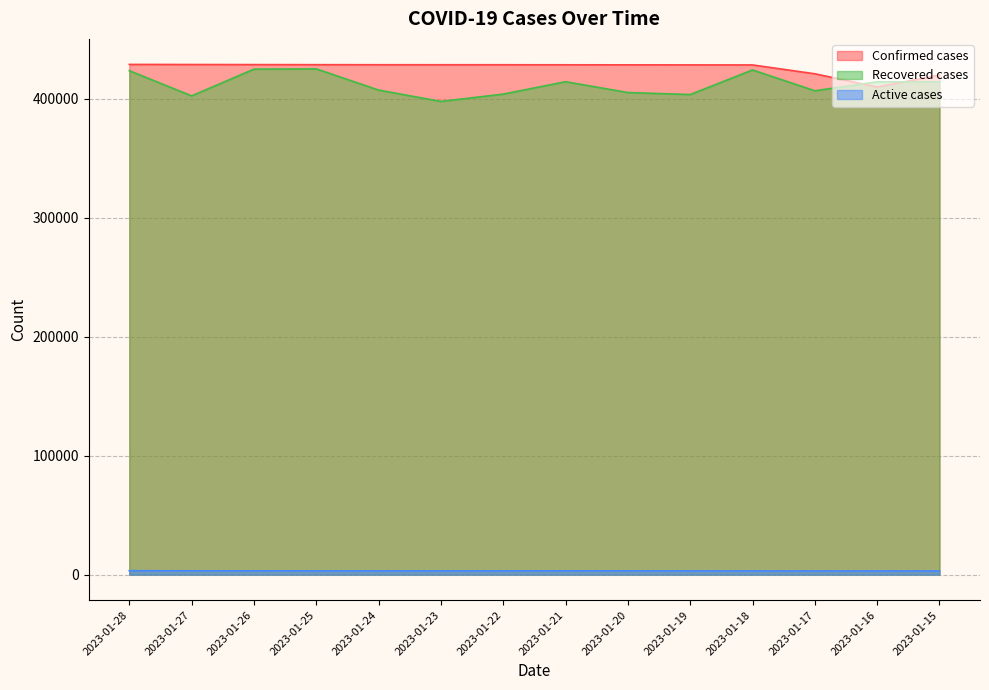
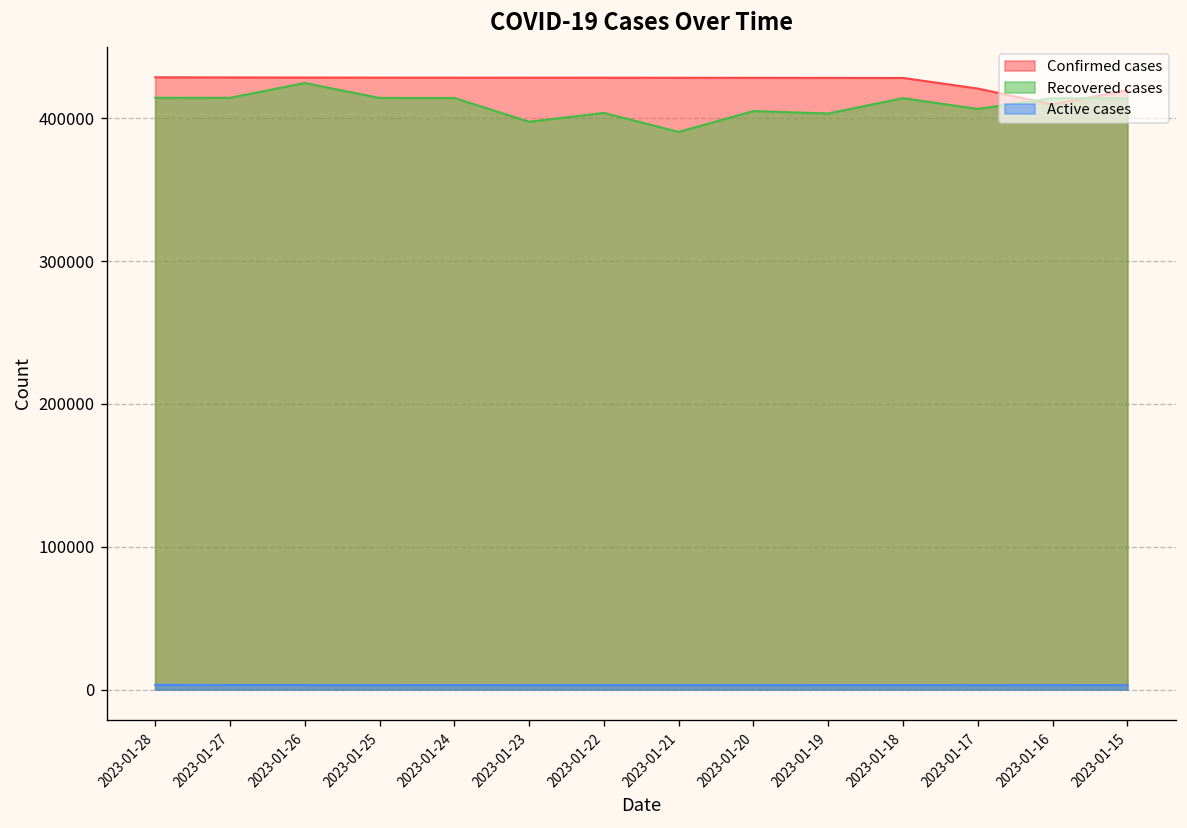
  {
    "Confirmed cases": {
      "2023-01-28": 429000,
      "2023-01-27": 429000,
      "2023-01-26": 429000,
      "2023-01-25": 428000,
      "2023-01-24": 428000,
      "2023-01-23": 428000,
      "2023-01-22": 428000,
      "2023-01-21": 428000,
      "2023-01-20": 428000,
      "2023-01-19": 428000,
      "2023-01-18": 428000,
      "2023-01-17": 421000
    },
    "Recovered cases": {
-     "2023-01-28": 423000,
-     "2023-01-27": 402000,
+     "2023-01-28": 414000,
+     "2023-01-27": 414000,
      "2023-01-26": 425000,
-     "2023-01-25": 425000,
-     "2023-01-24": 407000,
+     "2023-01-25": 414000,
+     "2023-01-24": 414000,
      "2023-01-23": 398000,
      "2023-01-22": 404000,
-     "2023-01-21": 414000,
+     "2023-01-21": 390000,
      "2023-01-20": 405000,
      "2023-01-19": 403000,
-     "2023-01-18": 424000,
+     "2023-01-18": 414000,
      "2023-01-17": 407000
    },
    "Active cases": {
      "2023-01-28": 3000,
      "2023-01-27": 3000,
      "2023-01-26": 3000,
      "2023-01-25": 3000,
      "2023-01-24": 3000,
      "2023-01-23": 3000,
      "2023-01-22": 3000,
      "2023-01-21": 3000,
      "2023-01-20": 3000,
      "2023-01-19": 3000,
      "2023-01-18": 3000,
      "2023-01-17": 3000,
      "2023-01-16": 3000,
      "2023-01-15": 3000
    }
  }
